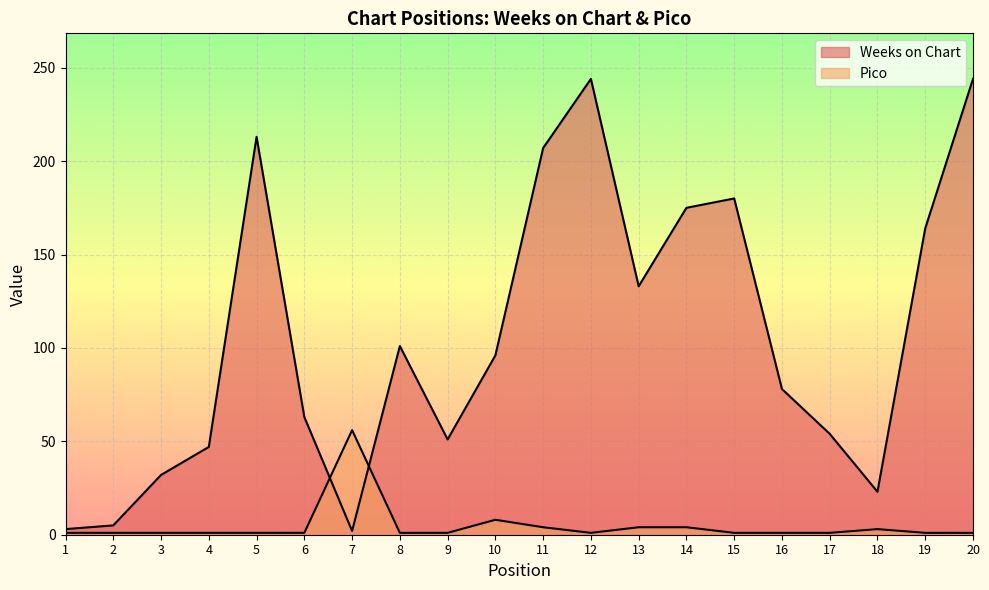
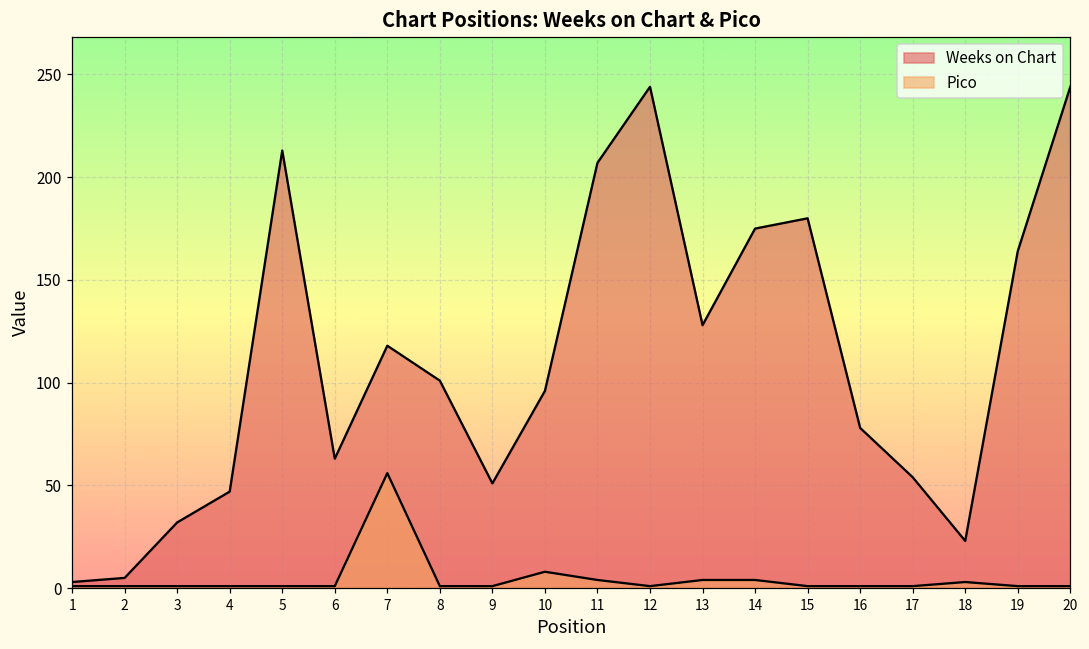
  {
    "Weeks on Chart": {
      "1": 3,
      "2": 5,
      "3": 32,
      "4": 47,
      "5": 213,
      "6": 63,
-     "7": 2,
+     "7": 118,
      "8": 101,
      "9": 51,
      "10": 96,
      "11": 207,
      "12": 244,
-     "13": 133,
+     "13": 128,
      "14": 175,
      "15": 180,
      "16": 78,
      "17": 54,
      "18": 23,
      "19": 164,
      "20": 244
    },
    "Pico": {
      "1": 1,
      "2": 1,
      "3": 1,
      "4": 1,
      "5": 1,
      "6": 1,
      "7": 56,
      "8": 1,
      "9": 1,
      "10": 8,
      "11": 4,
      "12": 1,
      "13": 4,
      "14": 4,
      "15": 1,
      "16": 1,
      "17": 1,
      "18": 3,
      "19": 1,
      "20": 1
    }
  }
